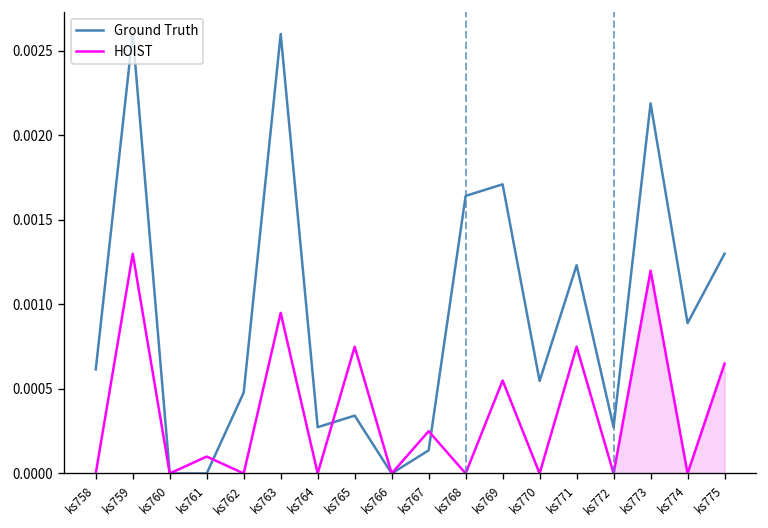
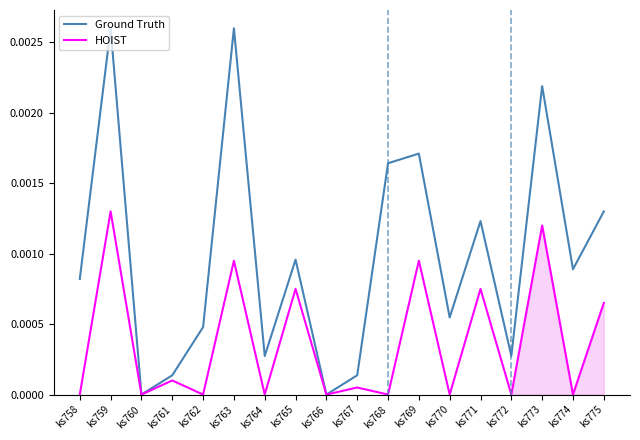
  {
    "Ground Truth": {
-     "ks758": 0.00062,
-     "ks761": 0.00000,
+     "ks758": 0.00082,
+     "ks761": 0.00014,
      "ks762": 0.00048,
      "ks763": 0.00260,
      "ks764": 0.00027,
-     "ks765": 0.00034,
+     "ks765": 0.00096,
      "ks767": 0.00014,
      "ks768": 0.00164,
      "ks769": 0.00171,
      "ks770": 0.00055,
      "ks771": 0.00123,
      "ks772": 0.00027,
      "ks773": 0.00219,
      "ks774": 0.00089,
      "ks775": 0.00130
    },
    "HOIST": {
      "ks758": 0.00000,
      "ks759": 0.00130,
      "ks761": 0.00010,
      "ks762": 0.00000,
      "ks763": 0.00095,
      "ks764": 0.00000,
      "ks765": 0.00075,
-     "ks767": 0.00025,
+     "ks767": 0.00005,
      "ks768": 0.00000,
-     "ks769": 0.00055,
+     "ks769": 0.00095,
      "ks770": 0.00000,
      "ks771": 0.00075
    }
  }
